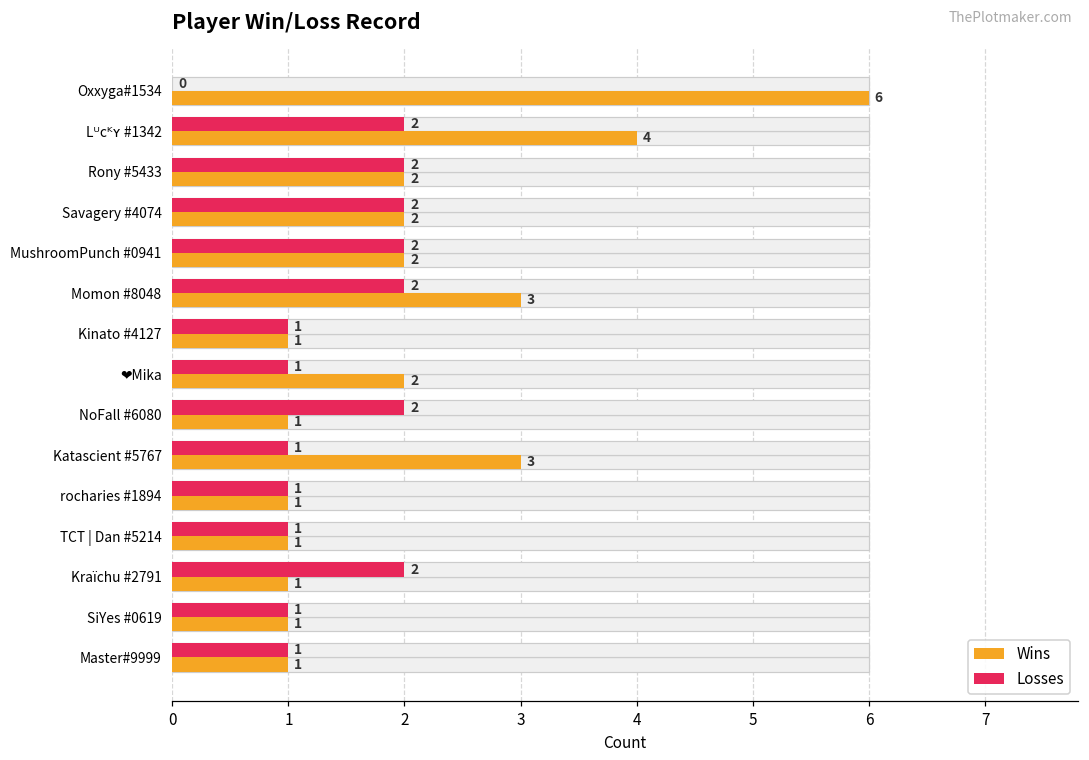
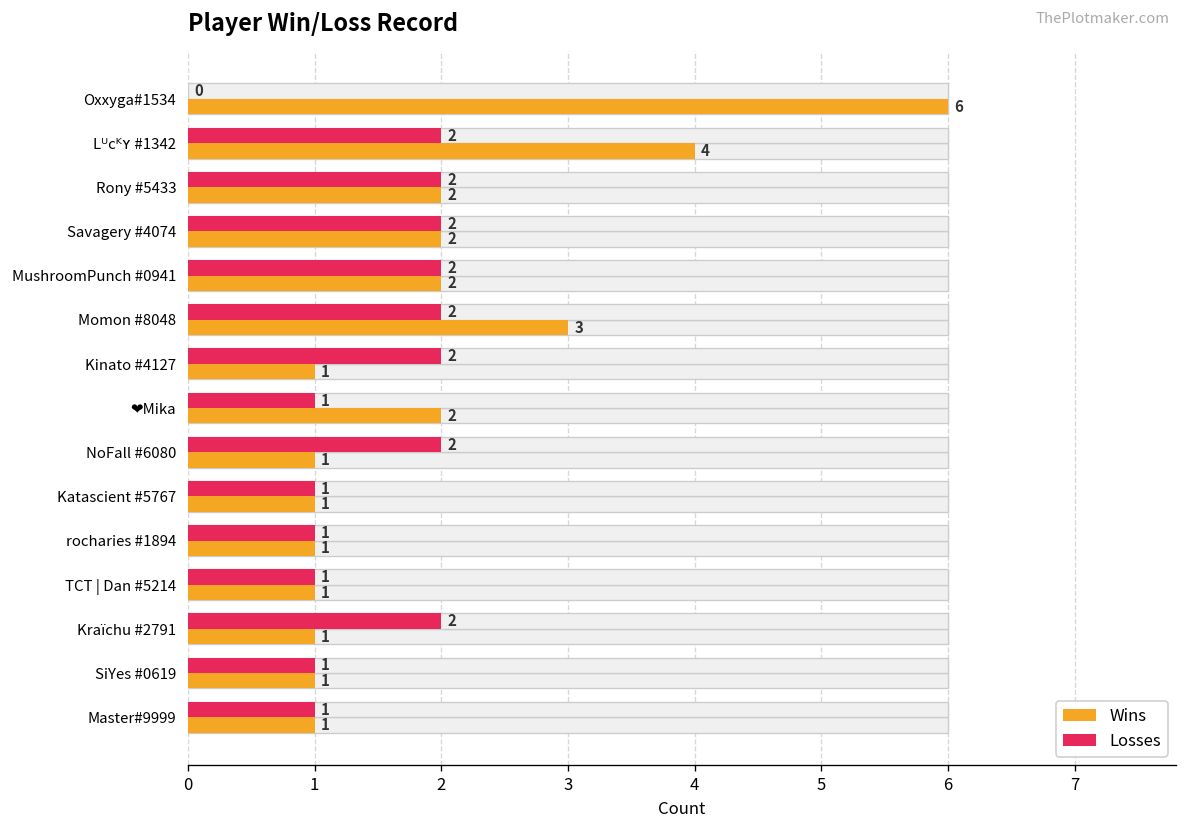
  {
    "Wins": {
      "Oxxyga#1534": 6,
-     "Katascient #5767": 3
+     "Katascient #5767": 1
    },
    "Losses": {
      "Oxxyga#1534": 0,
-     "Kinato #4127": 1
+     "Kinato #4127": 2
    }
  }
